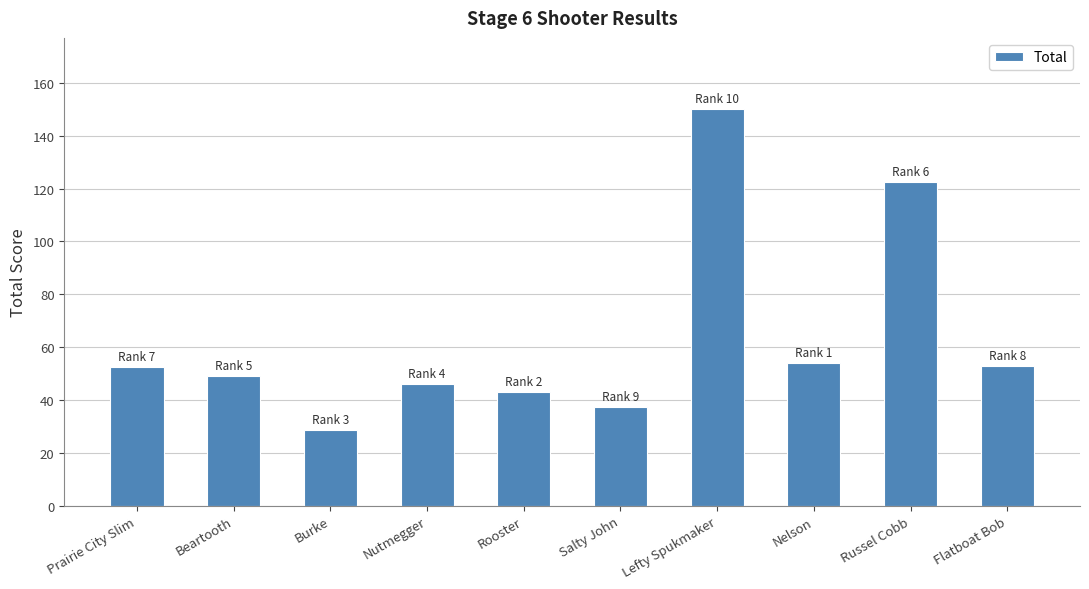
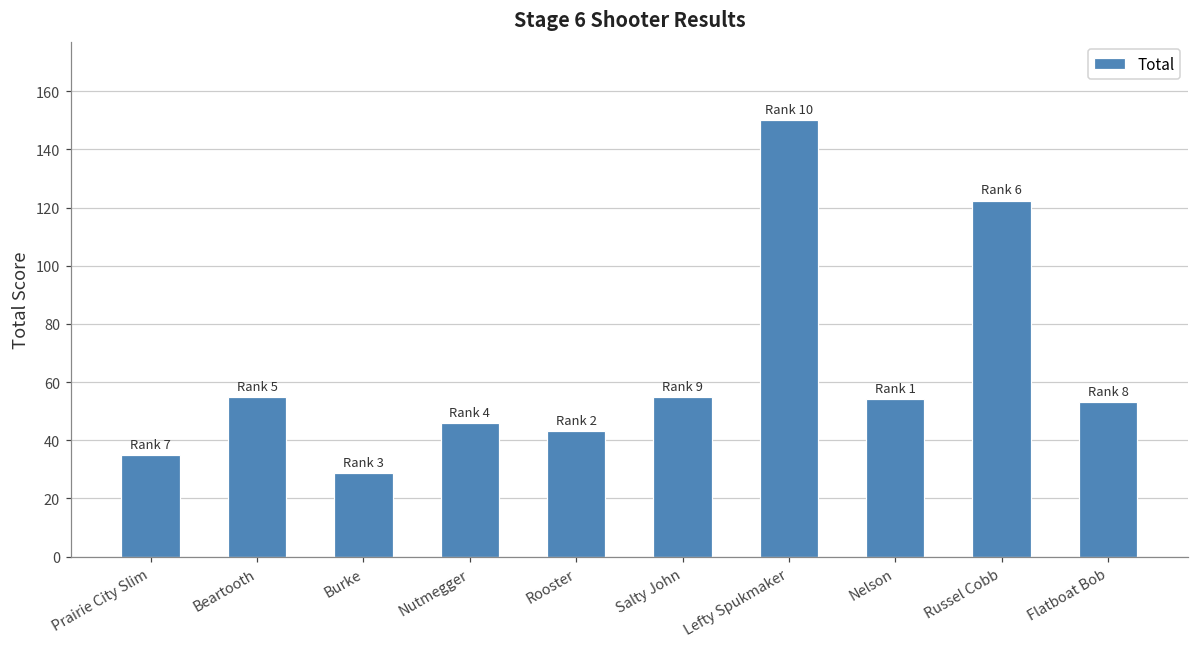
  {
-   "Prairie City Slim": 52,
-   "Beartooth": 49,
-   "Salty John": 37
+   "Prairie City Slim": 35,
+   "Beartooth": 55,
+   "Salty John": 55
  }
